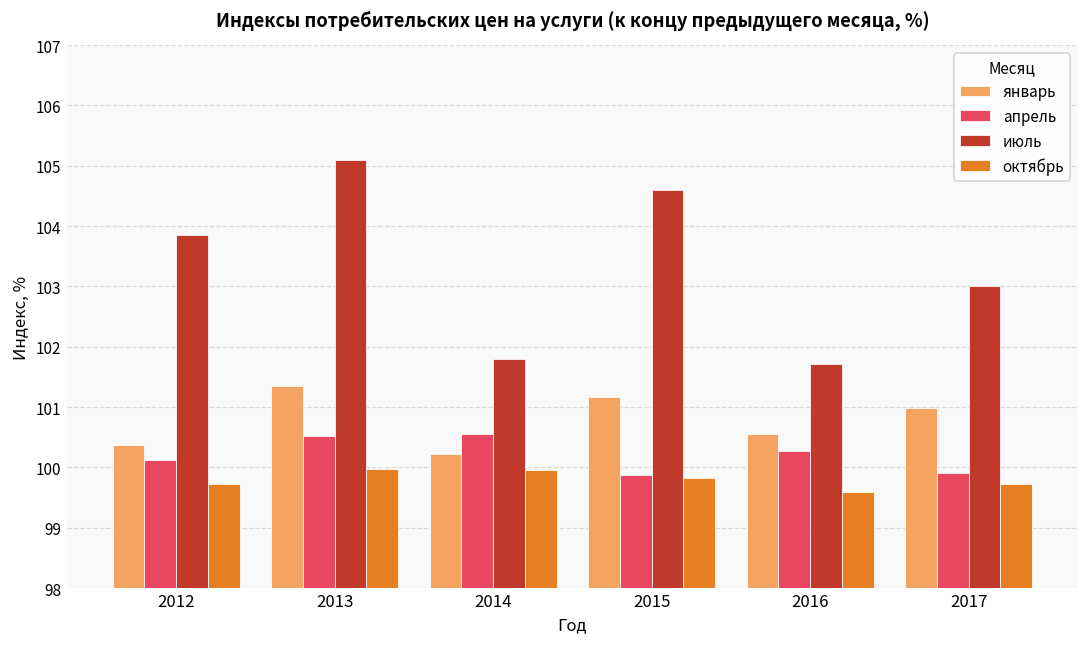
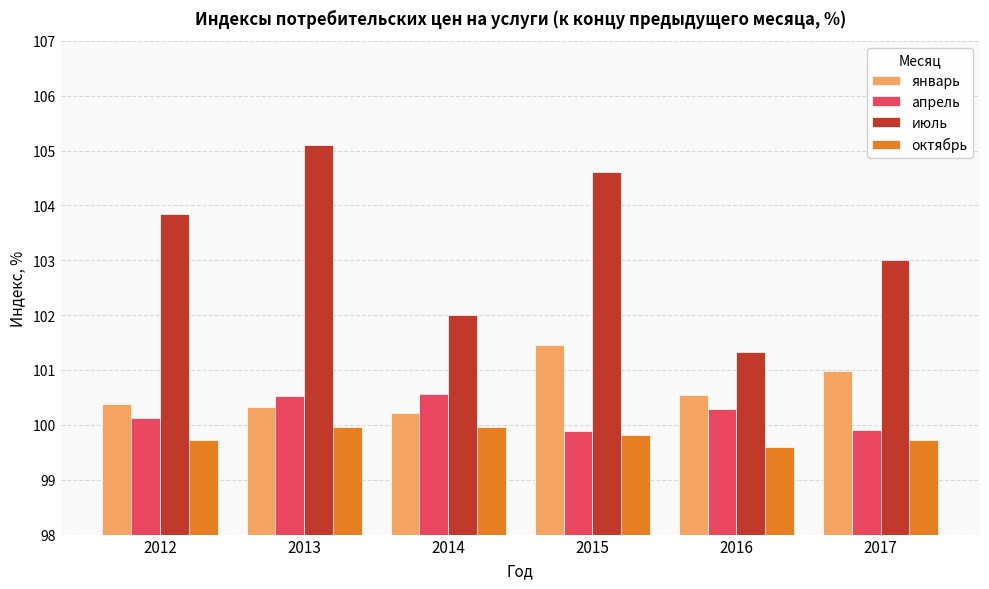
  {
    "январь": {
      "2012": 100.4,
-     "2013": 101.4,
+     "2013": 100.3,
      "2014": 100.2,
-     "2015": 101.2,
+     "2015": 101.5,
      "2016": 100.6,
      "2017": 101.0
    },
    "апрель": {
      "2012": 100.1,
      "2013": 100.5,
      "2014": 100.6,
      "2015": 99.9,
      "2016": 100.3,
      "2017": 99.9
    },
    "июль": {
      "2012": 103.9,
      "2013": 105.1,
-     "2014": 101.8,
+     "2014": 102.0,
      "2015": 104.6,
-     "2016": 101.7,
+     "2016": 101.3,
      "2017": 103.0
    },
    "октябрь": {
      "2012": 99.7,
      "2013": 100.0,
      "2014": 100.0,
      "2015": 99.8,
      "2016": 99.6,
      "2017": 99.7
    }
  }
